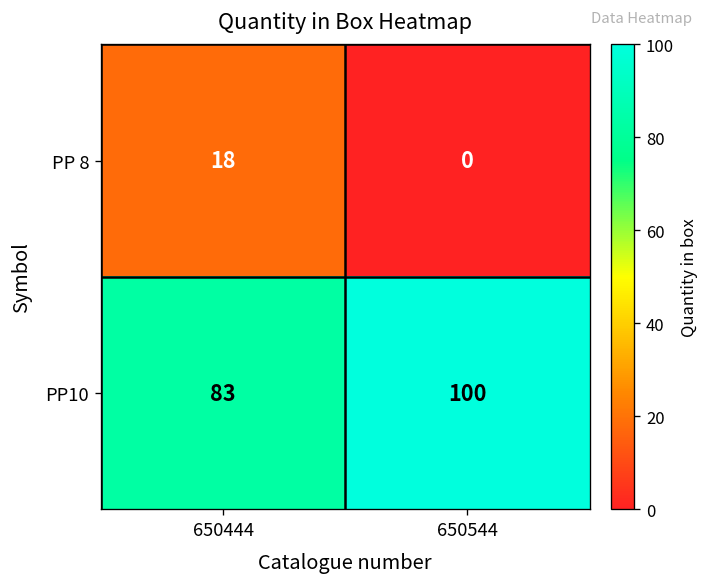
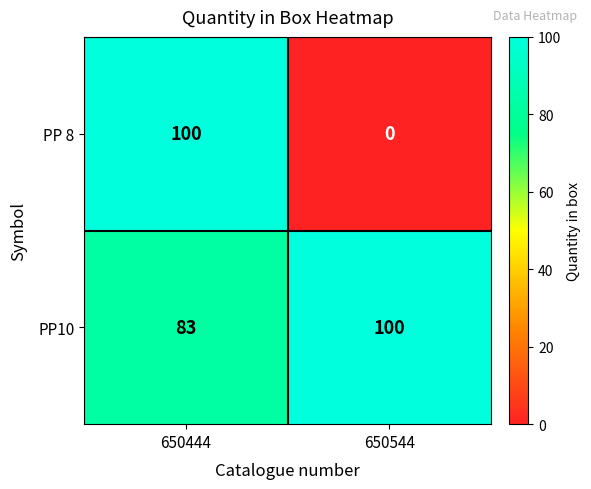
  {
    "PP 8": {
-     "650444": 18,
+     "650444": 100,
      "650544": 0
    },
    "PP10": {
      "650444": 83,
      "650544": 100
    }
  }
